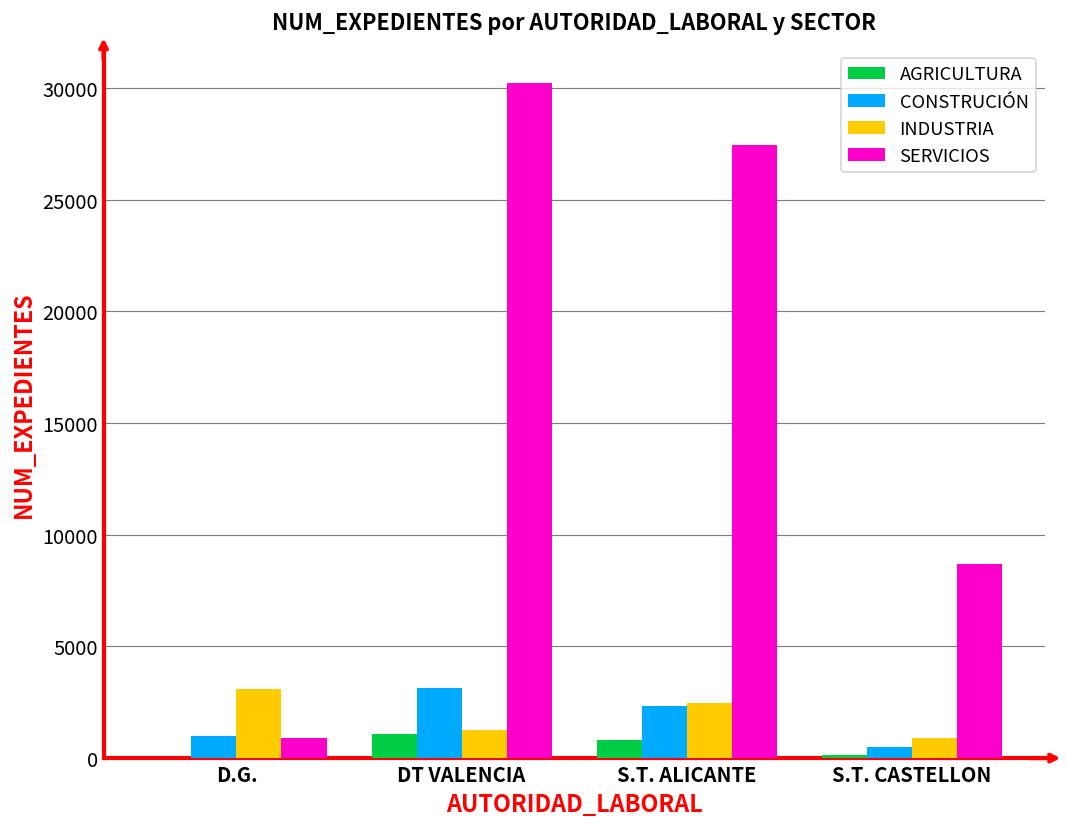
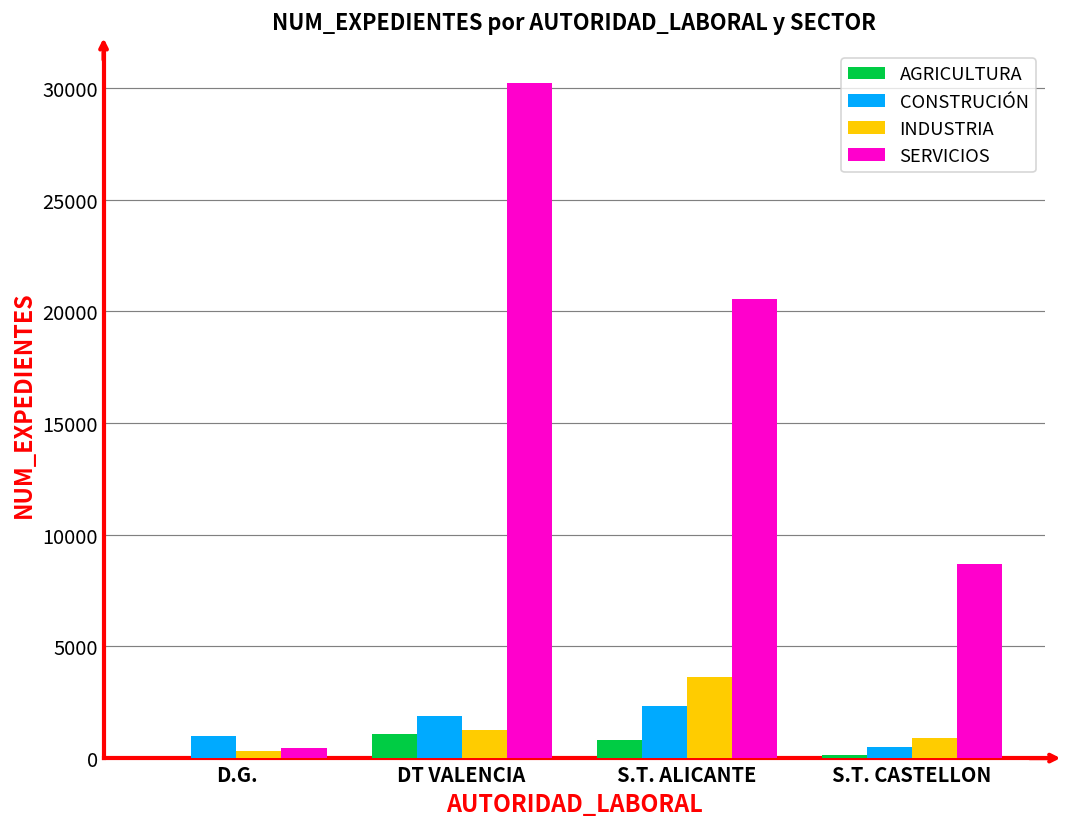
  {
    "AGRICULTURA": {
      "DT VALENCIA": 1100,
      "S.T. ALICANTE": 800
    },
    "CONSTRUCIÓN": {
      "D.G.": 1000,
-     "DT VALENCIA": 3100,
+     "DT VALENCIA": 1900,
      "S.T. ALICANTE": 2300,
      "S.T. CASTELLON": 500
    },
    "INDUSTRIA": {
-     "D.G.": 3100,
+     "D.G.": 300,
      "DT VALENCIA": 1200,
-     "S.T. ALICANTE": 2500,
+     "S.T. ALICANTE": 3600,
      "S.T. CASTELLON": 900
    },
    "SERVICIOS": {
-     "D.G.": 900,
+     "D.G.": 400,
      "DT VALENCIA": 30200,
-     "S.T. ALICANTE": 27500,
+     "S.T. ALICANTE": 20600,
      "S.T. CASTELLON": 8700
    }
  }
